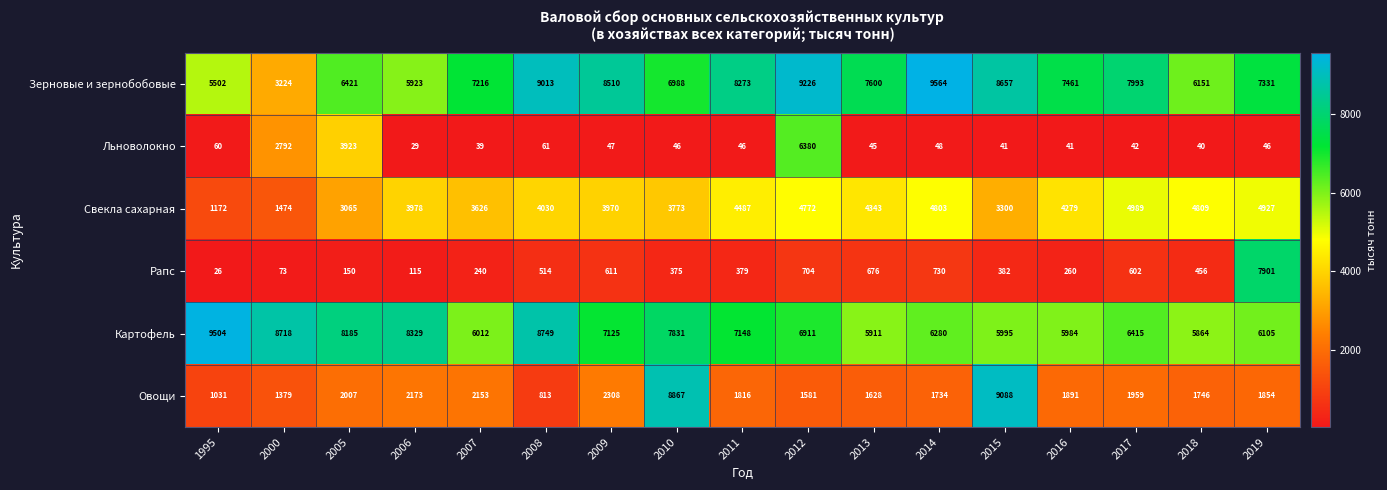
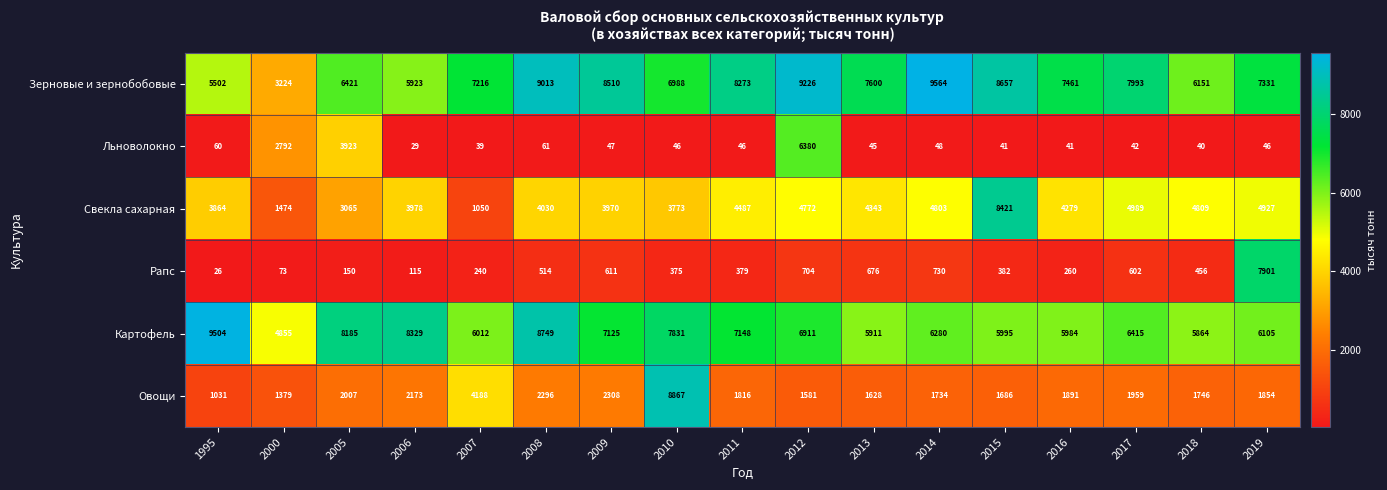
  {
    "Зерновые и зернобобовые": {
      "1995": 5502,
      "2000": 3224,
      "2005": 6421,
      "2006": 5923,
      "2007": 7216,
      "2008": 9013,
      "2009": 8510,
      "2010": 6988,
      "2011": 8273,
      "2012": 9226,
      "2013": 7600,
      "2014": 9564,
      "2015": 8657,
      "2016": 7461,
      "2017": 7993,
      "2018": 6151,
      "2019": 7331
    },
    "Льноволокно": {
      "1995": 60,
      "2000": 2792,
      "2005": 3923,
      "2006": 29,
      "2007": 39,
      "2008": 61,
      "2009": 47,
      "2010": 46,
      "2011": 46,
      "2012": 6380,
      "2013": 45,
      "2014": 48,
      "2015": 41,
      "2016": 41,
      "2017": 42,
      "2018": 40,
      "2019": 46
    },
    "Свекла сахарная": {
-     "1995": 1172,
+     "1995": 3864,
      "2000": 1474,
      "2005": 3065,
      "2006": 3978,
-     "2007": 3626,
+     "2007": 1050,
      "2008": 4030,
      "2009": 3970,
      "2010": 3773,
      "2011": 4487,
      "2012": 4772,
      "2013": 4343,
      "2014": 4803,
-     "2015": 3300,
+     "2015": 8421,
      "2016": 4279,
      "2017": 4989,
      "2018": 4809,
      "2019": 4927
    },
    "Рапс": {
      "1995": 26,
      "2000": 73,
      "2005": 150,
      "2006": 115,
      "2007": 240,
      "2008": 514,
      "2009": 611,
      "2010": 375,
      "2011": 379,
      "2012": 704,
      "2013": 676,
      "2014": 730,
      "2015": 382,
      "2016": 260,
      "2017": 602,
      "2018": 456,
      "2019": 7901
    },
    "Картофель": {
      "1995": 9504,
-     "2000": 8718,
+     "2000": 4855,
      "2005": 8185,
      "2006": 8329,
      "2007": 6012,
      "2008": 8749,
      "2009": 7125,
      "2010": 7831,
      "2011": 7148,
      "2012": 6911,
      "2013": 5911,
      "2014": 6280,
      "2015": 5995,
      "2016": 5984,
      "2017": 6415,
      "2018": 5864,
      "2019": 6105
    },
    "Овощи": {
      "1995": 1031,
      "2000": 1379,
      "2005": 2007,
      "2006": 2173,
-     "2007": 2153,
-     "2008": 813,
+     "2007": 4188,
+     "2008": 2296,
      "2009": 2308,
      "2010": 8867,
      "2011": 1816,
      "2012": 1581,
      "2013": 1628,
      "2014": 1734,
-     "2015": 9088,
+     "2015": 1686,
      "2016": 1891,
      "2017": 1959,
      "2018": 1746,
      "2019": 1854
    }
  }
